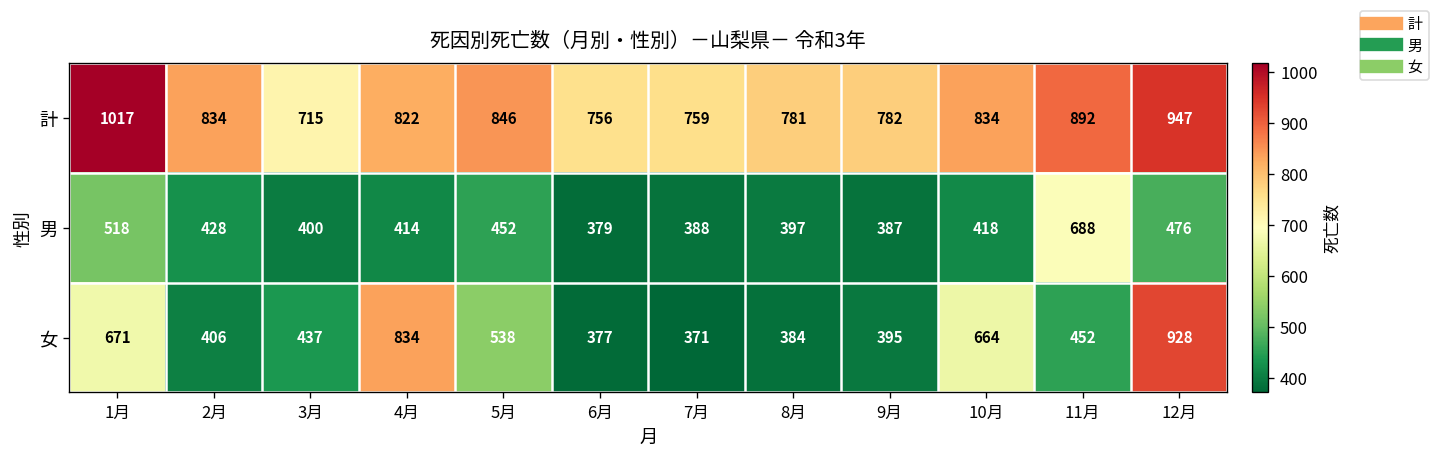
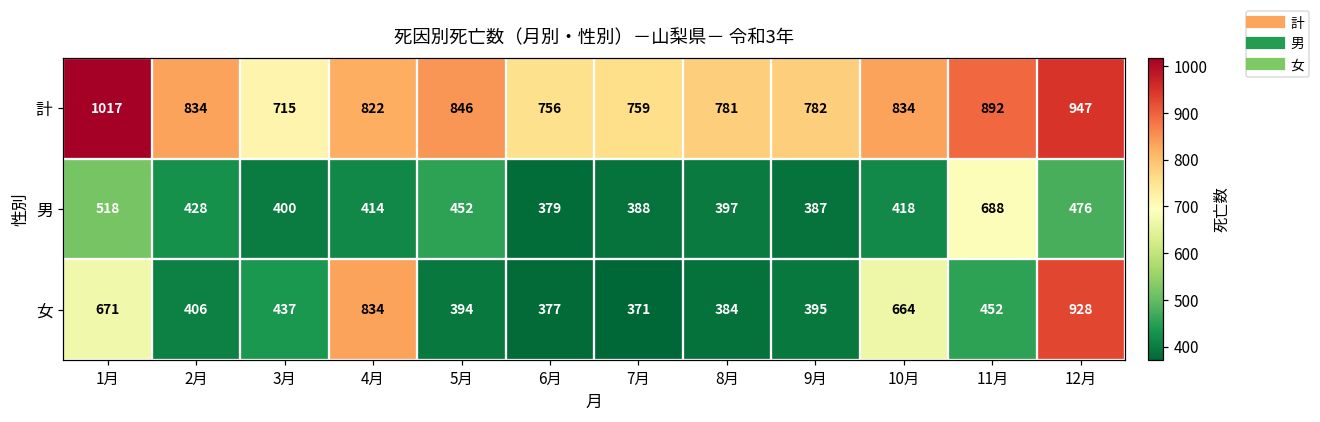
  {
    "計": {
      "1月": 1017,
      "2月": 834,
      "3月": 715,
      "4月": 822,
      "5月": 846,
      "6月": 756,
      "7月": 759,
      "8月": 781,
      "9月": 782,
      "10月": 834,
      "11月": 892,
      "12月": 947
    },
    "男": {
      "1月": 518,
      "2月": 428,
      "3月": 400,
      "4月": 414,
      "5月": 452,
      "6月": 379,
      "7月": 388,
      "8月": 397,
      "9月": 387,
      "10月": 418,
      "11月": 688,
      "12月": 476
    },
    "女": {
      "1月": 671,
      "2月": 406,
      "3月": 437,
      "4月": 834,
-     "5月": 538,
+     "5月": 394,
      "6月": 377,
      "7月": 371,
      "8月": 384,
      "9月": 395,
      "10月": 664,
      "11月": 452,
      "12月": 928
    }
  }
